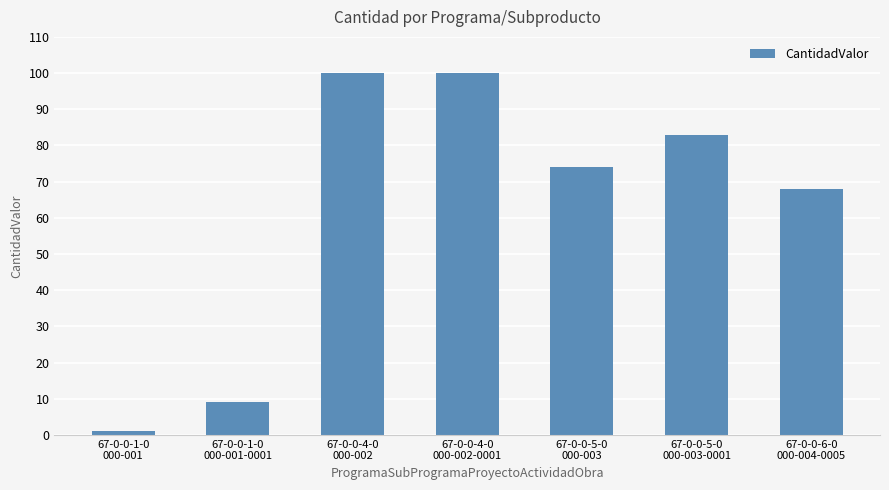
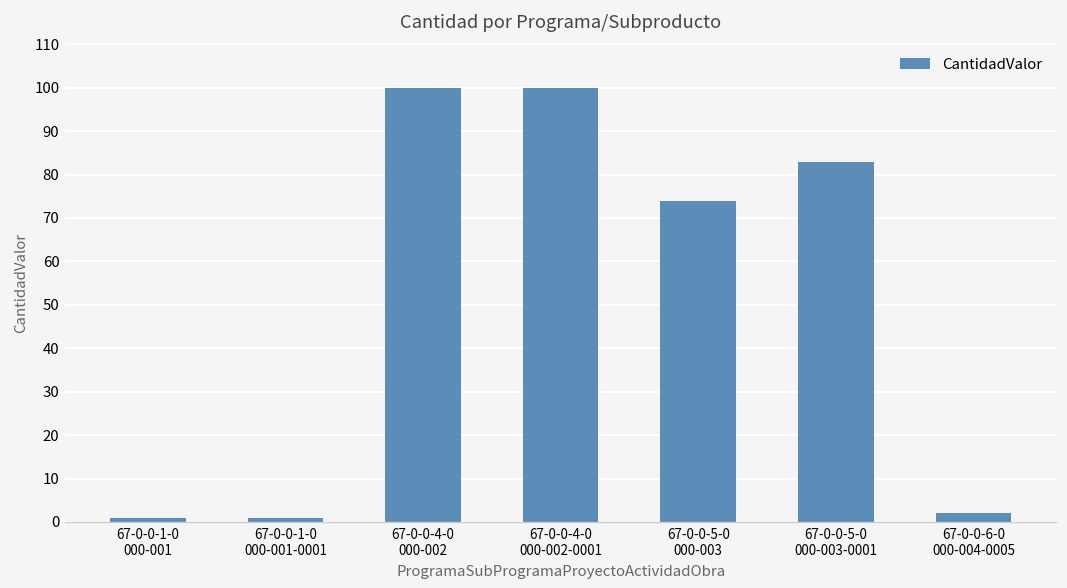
  {
    "67-0-0-1-0 000-001": 1,
-   "67-0-0-1-0 000-001-0001": 9,
+   "67-0-0-1-0 000-001-0001": 1,
    "67-0-0-4-0 000-002": 100,
    "67-0-0-4-0 000-002-0001": 100,
    "67-0-0-5-0 000-003": 74,
    "67-0-0-5-0 000-003-0001": 83,
-   "67-0-0-6-0 000-004-0005": 68
+   "67-0-0-6-0 000-004-0005": 2
  }
